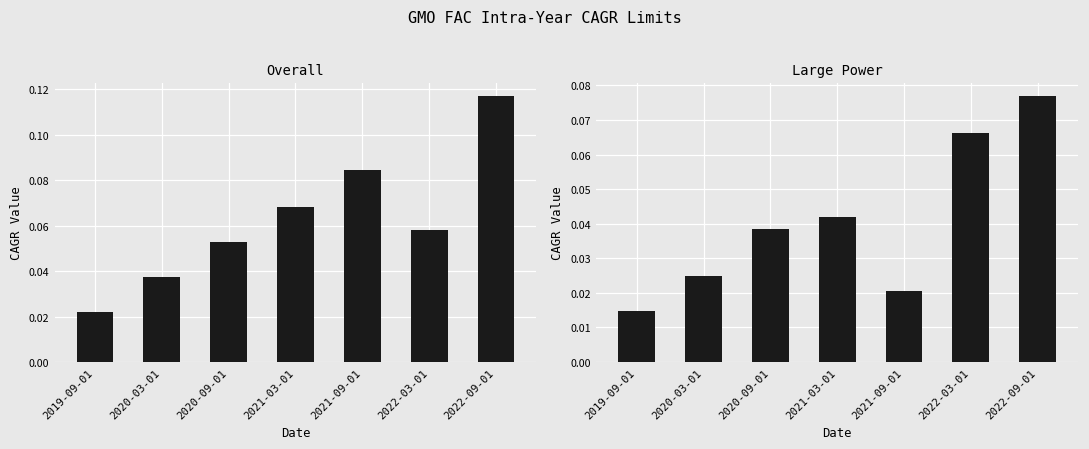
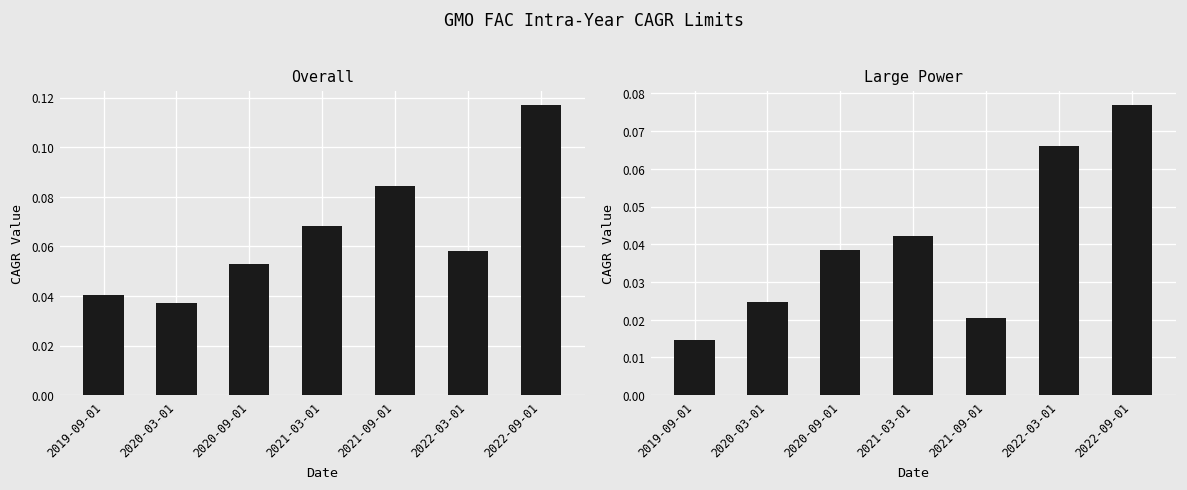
  {
    "Overall": {
-     "2019-09-01": 0.022,
+     "2019-09-01": 0.040,
      "2020-03-01": 0.037,
      "2020-09-01": 0.053,
      "2021-03-01": 0.068,
      "2021-09-01": 0.084,
      "2022-03-01": 0.058,
      "2022-09-01": 0.117
    },
    "Large Power": {
      "2019-09-01": 0.015,
      "2020-03-01": 0.025,
      "2020-09-01": 0.039,
      "2021-03-01": 0.042,
      "2021-09-01": 0.020,
      "2022-03-01": 0.066,
      "2022-09-01": 0.077
    }
  }
